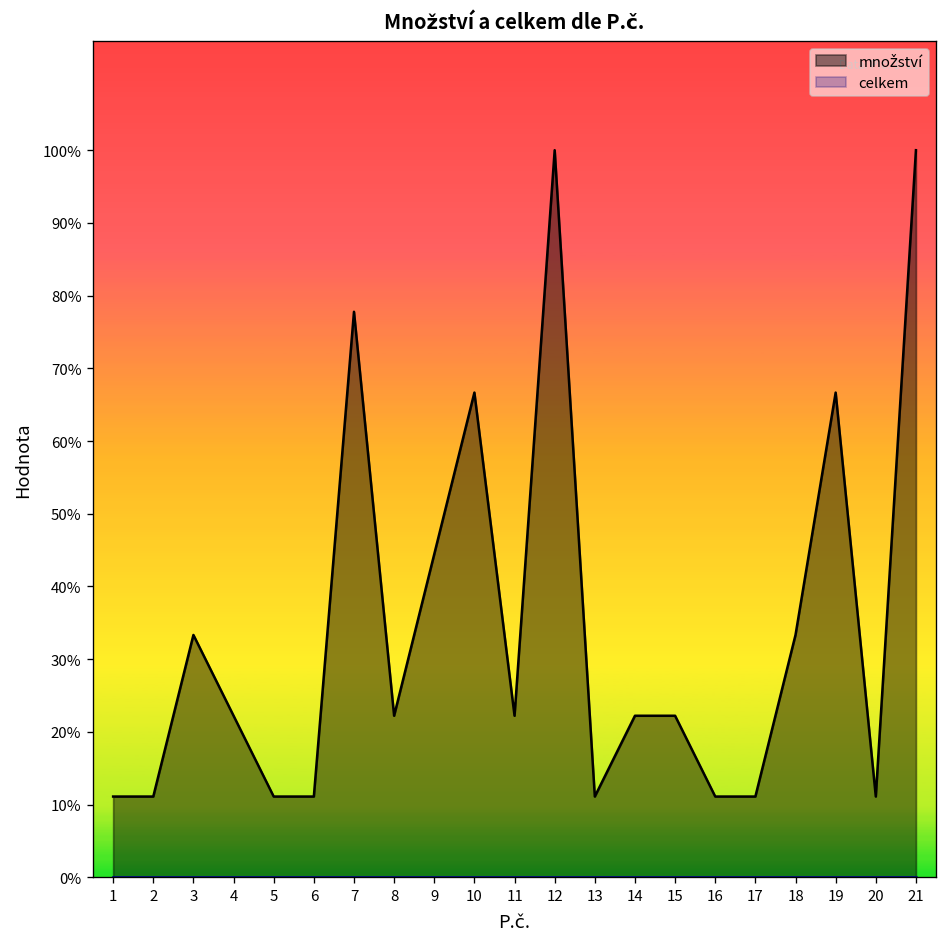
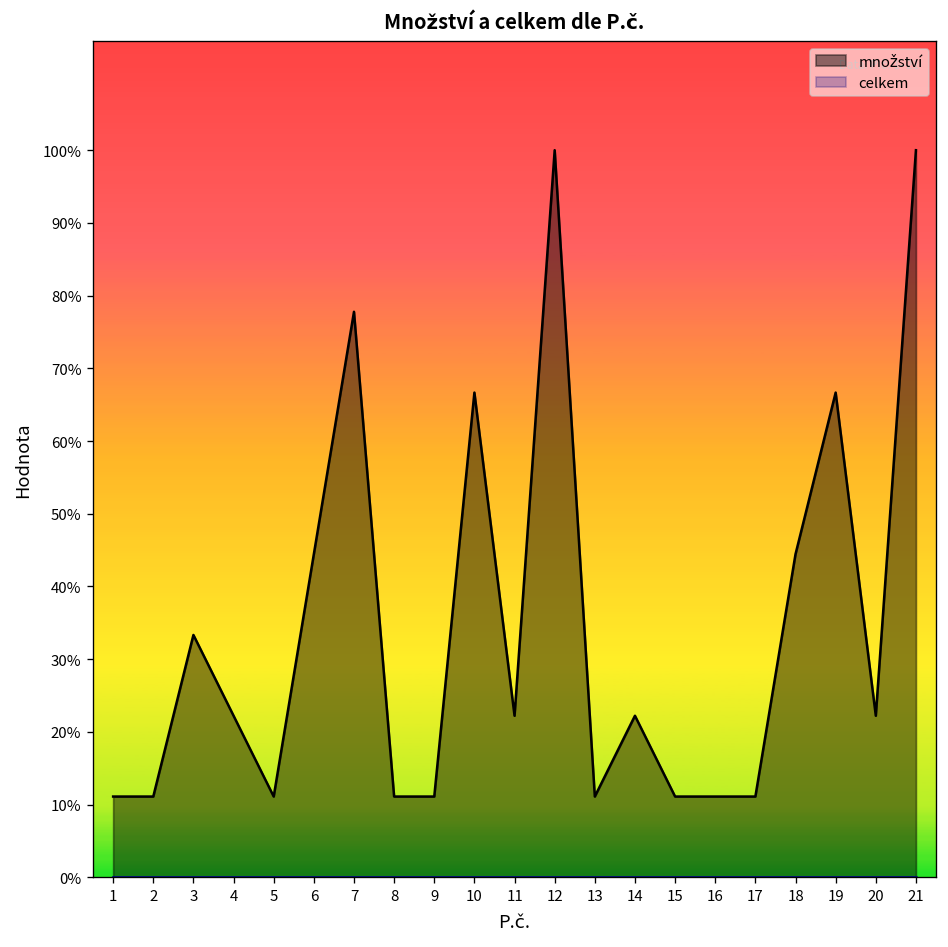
  {
    "množství": {
      "1": "11%",
      "2": "11%",
      "3": "33%",
      "4": "22%",
      "5": "11%",
-     "6": "11%",
+     "6": "44%",
      "7": "78%",
-     "8": "22%",
-     "9": "44%",
+     "8": "11%",
+     "9": "11%",
      "10": "67%",
      "11": "22%",
      "12": "100%",
      "13": "11%",
      "14": "22%",
-     "15": "22%",
+     "15": "11%",
      "16": "11%",
      "17": "11%",
-     "18": "33%",
+     "18": "44%",
      "19": "67%",
-     "20": "11%",
+     "20": "22%",
      "21": "100%"
    },
    "celkem": {
      "1": "0%",
      "2": "0%",
      "3": "0%",
      "4": "0%",
      "5": "0%",
      "6": "0%",
      "7": "0%",
      "8": "0%",
      "9": "0%",
      "10": "0%",
      "11": "0%",
      "12": "0%",
      "13": "0%",
      "14": "0%",
      "15": "0%",
      "16": "0%",
      "17": "0%",
      "18": "0%",
      "19": "0%",
      "20": "0%",
      "21": "0%"
    }
  }
